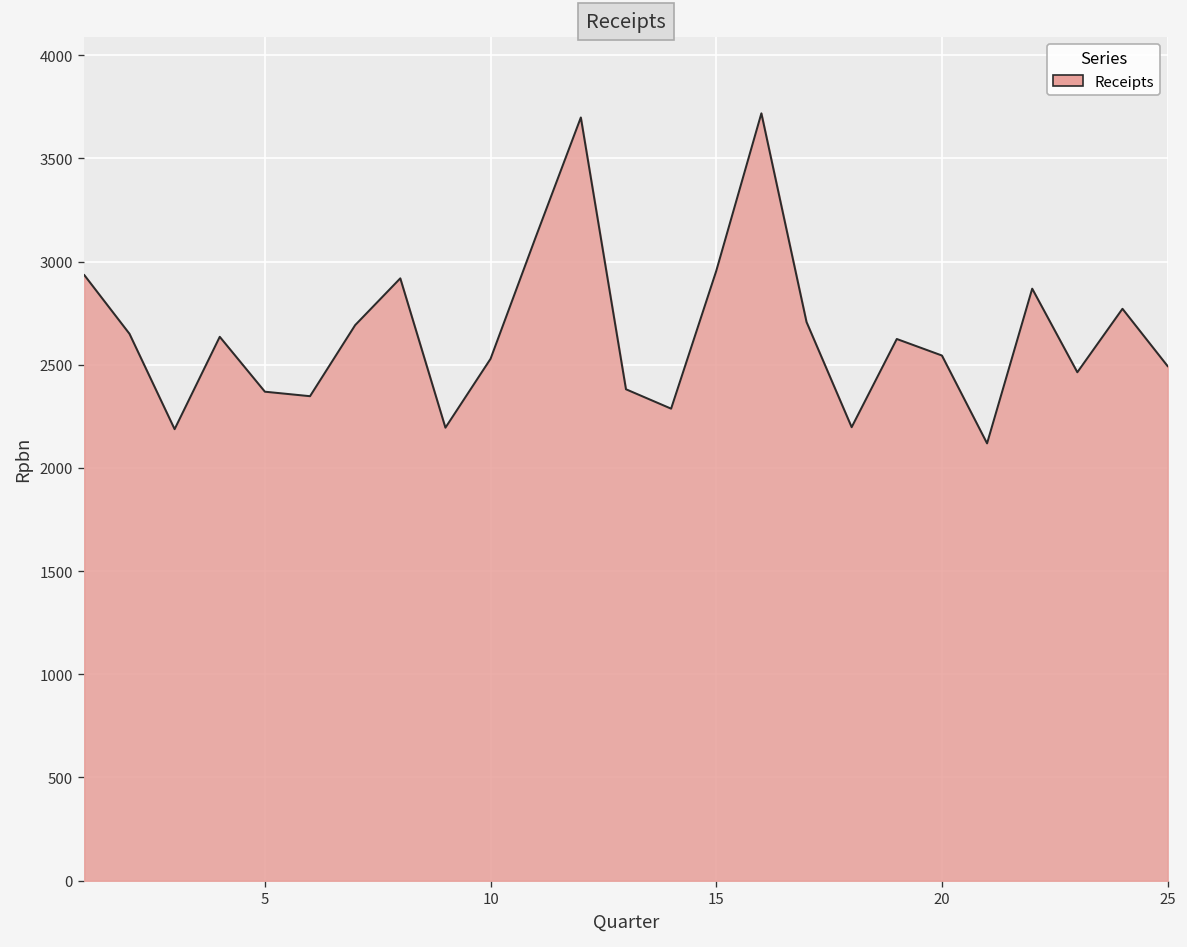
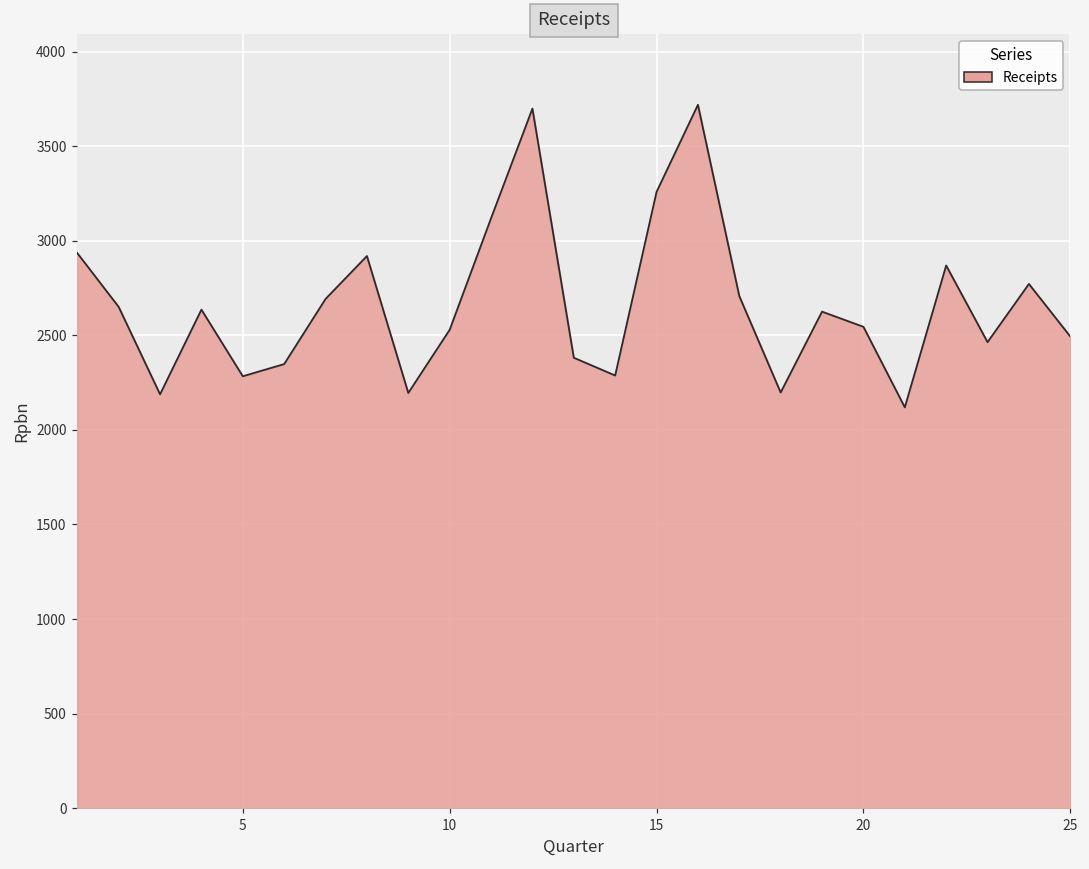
  {
-   "5": 2370,
+   "5": 2280,
    "10": 2530,
-   "15": 2960,
+   "15": 3260,
    "20": 2550,
    "25": 2490
  }
